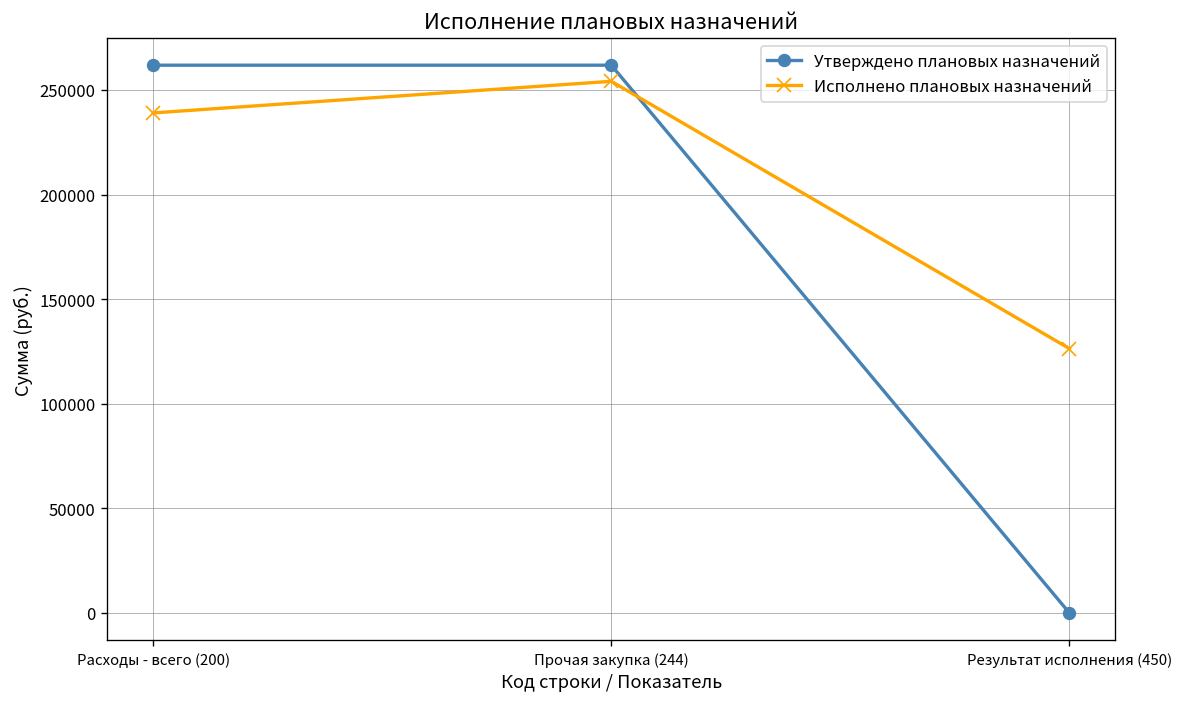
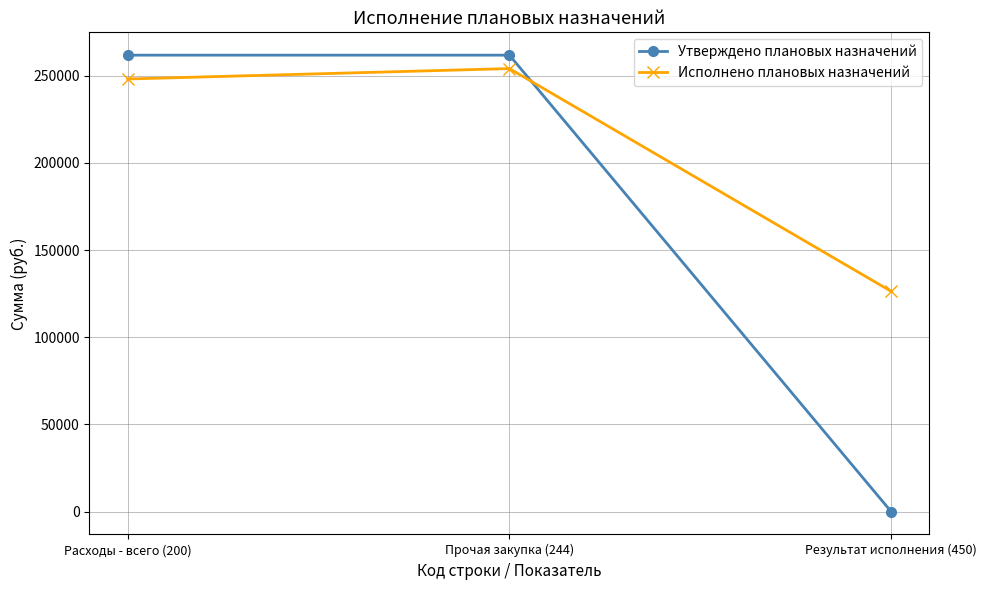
  {
    "Утверждено плановых назначений": {
      "Расходы - всего (200)": 262000,
      "Прочая закупка (244)": 262000,
      "Результат исполнения (450)": 0
    },
    "Исполнено плановых назначений": {
-     "Расходы - всего (200)": 239000,
+     "Расходы - всего (200)": 248000,
      "Прочая закупка (244)": 254000,
      "Результат исполнения (450)": 126000
    }
  }
